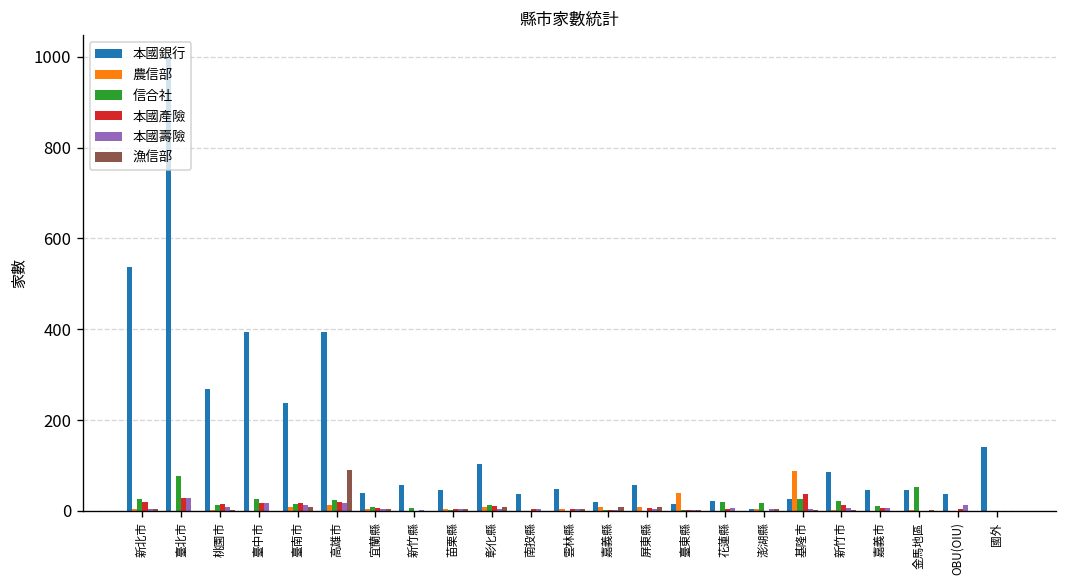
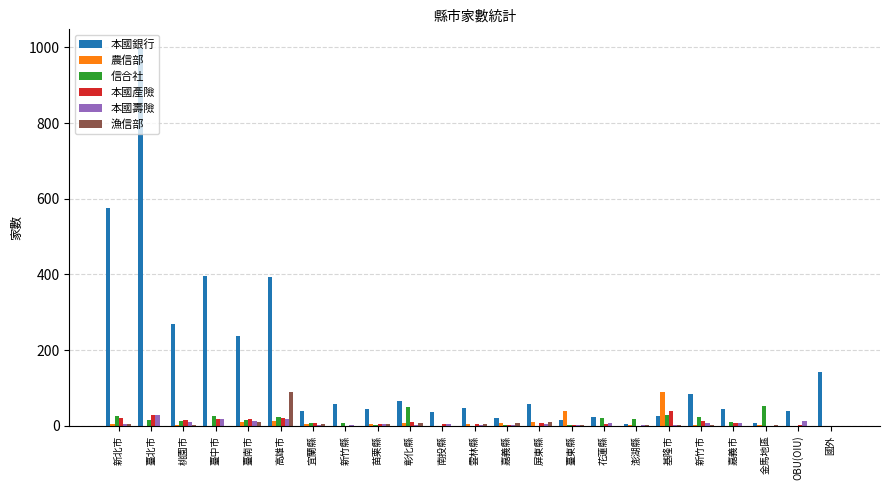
  {
    "本國銀行": {
-     "新北市": 540,
+     "新北市": 580,
      "桃園市": 270,
      "臺中市": 400,
      "臺南市": 240,
      "高雄市": 390,
      "宜蘭縣": 40,
      "新竹縣": 60,
      "苗栗縣": 50,
-     "彰化縣": 100,
+     "彰化縣": 70,
      "南投縣": 40,
      "雲林縣": 50,
      "嘉義縣": 20,
      "屏東縣": 60,
      "臺東縣": 10,
      "花蓮縣": 20,
      "基隆市": 30,
      "新竹市": 90,
      "嘉義市": 50,
-     "金馬地區": 50,
+     "金馬地區": 10,
      "OBU(OIU)": 40,
      "國外": 140
    },
    "農信部": {
      "臺北市": 0,
      "臺中市": 0,
      "臺南市": 10,
      "高雄市": 10,
      "新竹縣": 0,
      "彰化縣": 10,
      "南投縣": 0,
      "嘉義縣": 10,
      "屏東縣": 10,
      "臺東縣": 40,
      "花蓮縣": 0,
      "基隆市": 90,
      "嘉義市": 0,
      "OBU(OIU)": 0,
      "國外": 0
    },
    "信合社": {
      "新北市": 30,
-     "臺北市": 80,
+     "臺北市": 20,
      "桃園市": 10,
      "臺中市": 30,
      "臺南市": 10,
      "高雄市": 20,
      "宜蘭縣": 10,
      "新竹縣": 10,
-     "彰化縣": 10,
+     "彰化縣": 50,
      "南投縣": 0,
      "雲林縣": 0,
      "屏東縣": 0,
      "花蓮縣": 20,
      "澎湖縣": 20,
      "基隆市": 30,
      "新竹市": 20,
      "嘉義市": 10,
      "金馬地區": 50,
      "OBU(OIU)": 0,
      "國外": 0
    },
    "本國產險": {
      "新北市": 20,
      "臺北市": 30,
      "桃園市": 20,
      "臺中市": 20,
      "臺南市": 20,
      "高雄市": 20,
      "新竹縣": 0,
      "彰化縣": 10,
      "屏東縣": 10,
      "澎湖縣": 0,
      "基隆市": 40,
      "新竹市": 10,
      "金馬地區": 0,
      "國外": 0
    },
    "本國壽險": {
      "臺北市": 30,
      "桃園市": 10,
      "臺中市": 20,
      "臺南市": 10,
      "高雄市": 20,
      "嘉義市": 10,
      "金馬地區": 0,
      "OBU(OIU)": 10,
      "國外": 0
    },
    "漁信部": {
      "臺北市": 0,
      "臺中市": 0,
      "臺南市": 10,
      "高雄市": 90,
      "新竹縣": 0,
      "彰化縣": 10,
      "南投縣": 0,
      "嘉義縣": 10,
      "屏東縣": 10,
      "花蓮縣": 0,
      "嘉義市": 0,
      "OBU(OIU)": 0,
      "國外": 0
    }
  }
